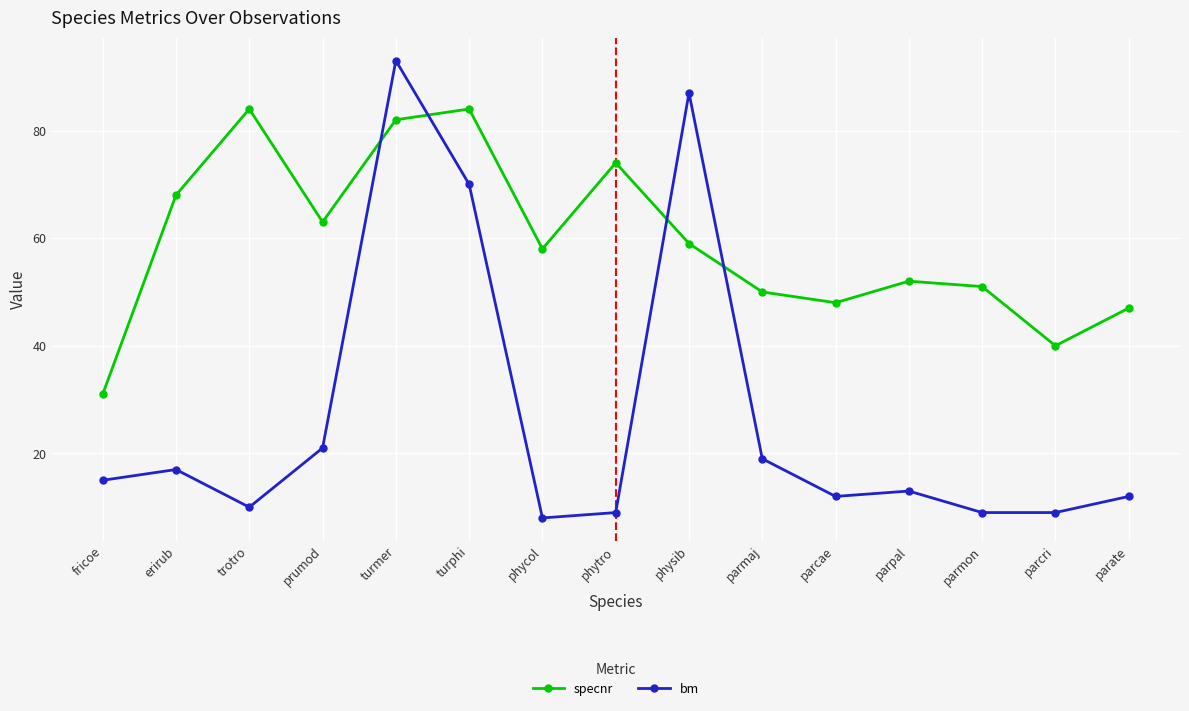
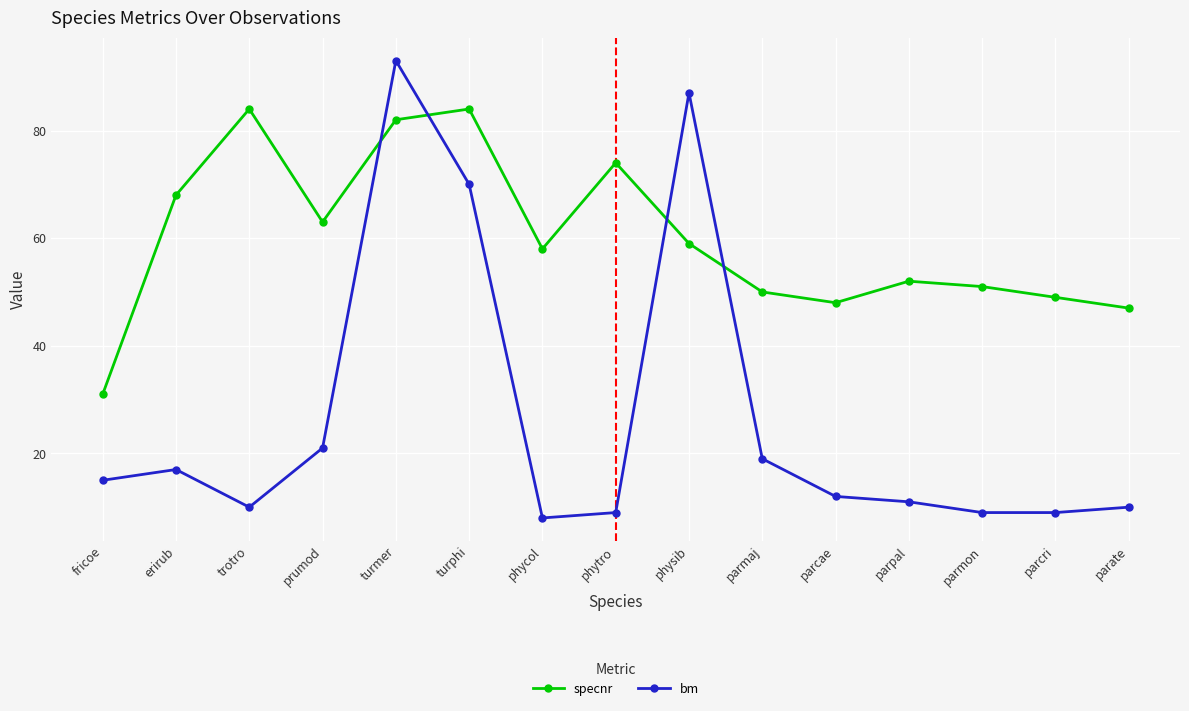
  {
    "specnr": {
      "fricoe": 31,
      "erirub": 68,
      "trotro": 84,
      "prumod": 63,
      "turmer": 82,
      "turphi": 84,
      "phycol": 58,
      "phytro": 74,
      "physib": 59,
      "parmaj": 50,
      "parcae": 48,
      "parpal": 52,
      "parmon": 51,
-     "parcri": 40,
+     "parcri": 49,
      "parate": 47
    },
    "bm": {
      "fricoe": 15,
      "erirub": 17,
      "trotro": 10,
      "prumod": 21,
      "turmer": 93,
      "turphi": 70,
      "phycol": 8,
      "phytro": 9,
      "physib": 87,
      "parmaj": 19,
      "parcae": 12,
-     "parpal": 13,
+     "parpal": 11,
      "parmon": 9,
      "parcri": 9,
-     "parate": 12
+     "parate": 10
    }
  }
